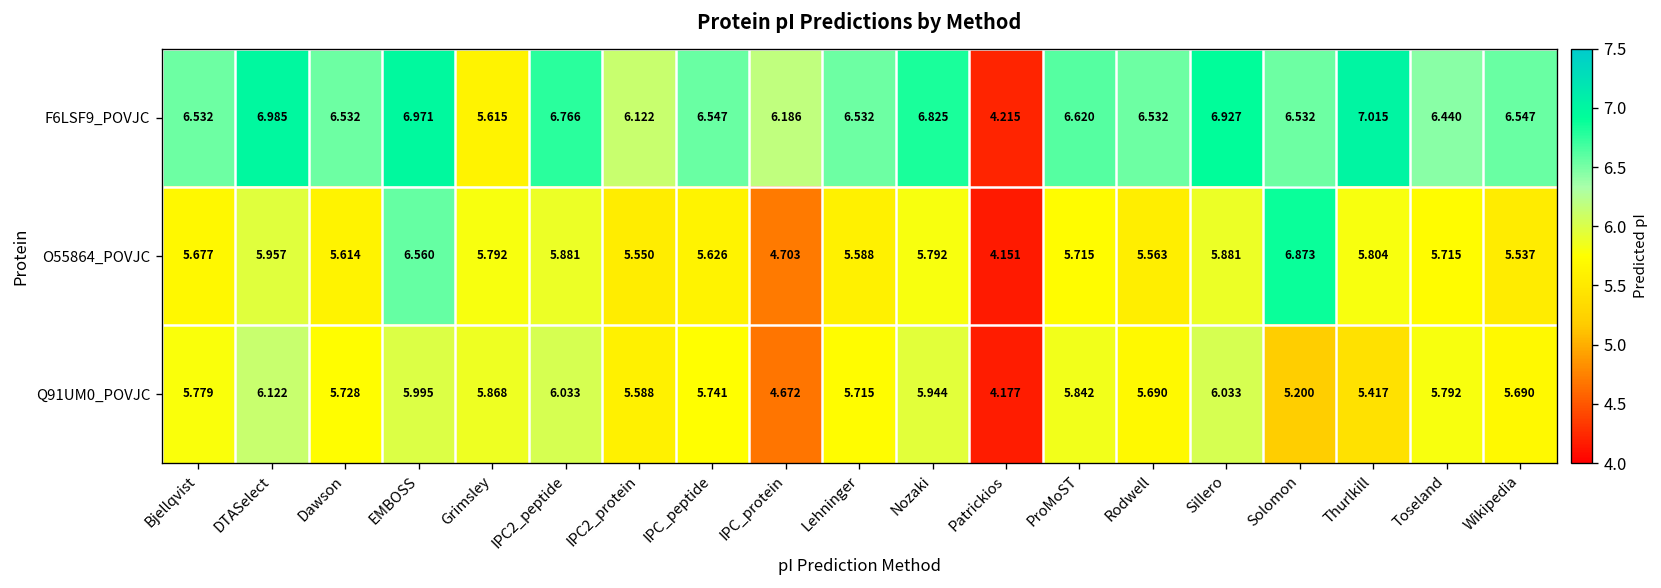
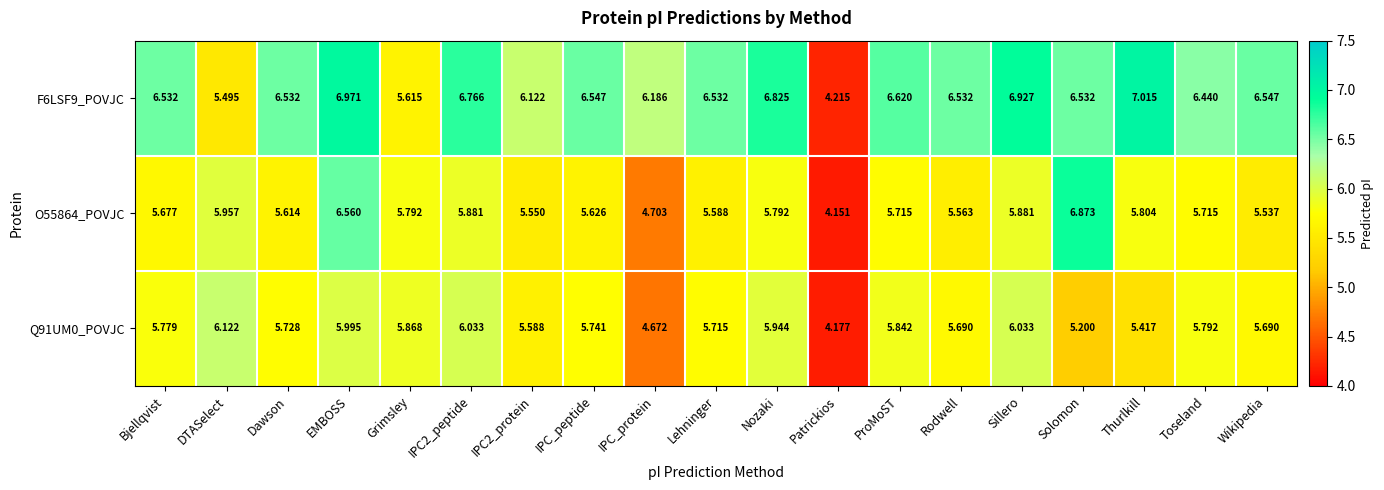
  {
    "F6LSF9_POVJC": {
      "Bjellqvist": 6.532,
-     "DTASelect": 6.985,
+     "DTASelect": 5.495,
      "Dawson": 6.532,
      "EMBOSS": 6.971,
      "Grimsley": 5.615,
      "IPC2_peptide": 6.766,
      "IPC2_protein": 6.122,
      "IPC_peptide": 6.547,
      "IPC_protein": 6.186,
      "Lehninger": 6.532,
      "Nozaki": 6.825,
      "Patrickios": 4.215,
      "ProMoST": 6.620,
      "Rodwell": 6.532,
      "Sillero": 6.927,
      "Solomon": 6.532,
      "Thurlkill": 7.015,
      "Toseland": 6.440,
      "Wikipedia": 6.547
    },
    "O55864_POVJC": {
      "Bjellqvist": 5.677,
      "DTASelect": 5.957,
      "Dawson": 5.614,
      "EMBOSS": 6.560,
      "Grimsley": 5.792,
      "IPC2_peptide": 5.881,
      "IPC2_protein": 5.550,
      "IPC_peptide": 5.626,
      "IPC_protein": 4.703,
      "Lehninger": 5.588,
      "Nozaki": 5.792,
      "Patrickios": 4.151,
      "ProMoST": 5.715,
      "Rodwell": 5.563,
      "Sillero": 5.881,
      "Solomon": 6.873,
      "Thurlkill": 5.804,
      "Toseland": 5.715,
      "Wikipedia": 5.537
    },
    "Q91UM0_POVJC": {
      "Bjellqvist": 5.779,
      "DTASelect": 6.122,
      "Dawson": 5.728,
      "EMBOSS": 5.995,
      "Grimsley": 5.868,
      "IPC2_peptide": 6.033,
      "IPC2_protein": 5.588,
      "IPC_peptide": 5.741,
      "IPC_protein": 4.672,
      "Lehninger": 5.715,
      "Nozaki": 5.944,
      "Patrickios": 4.177,
      "ProMoST": 5.842,
      "Rodwell": 5.690,
      "Sillero": 6.033,
      "Solomon": 5.200,
      "Thurlkill": 5.417,
      "Toseland": 5.792,
      "Wikipedia": 5.690
    }
  }
